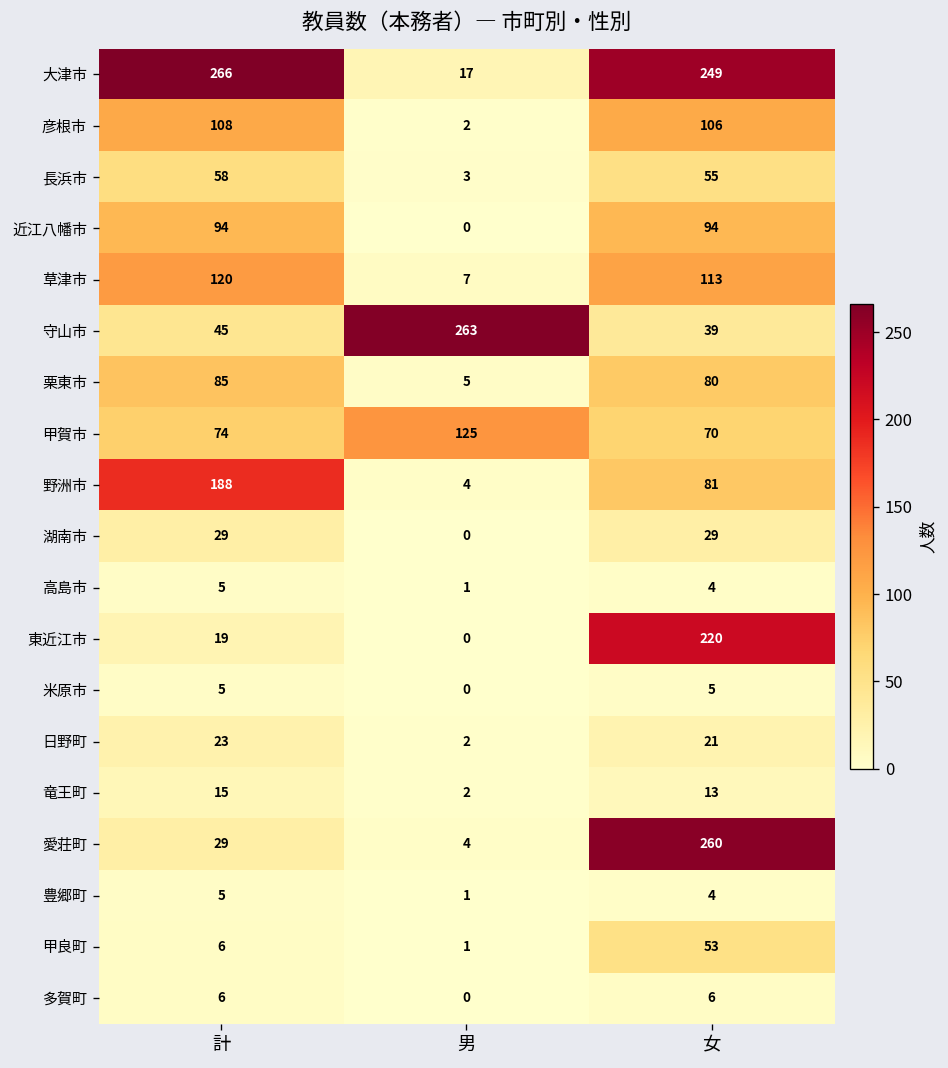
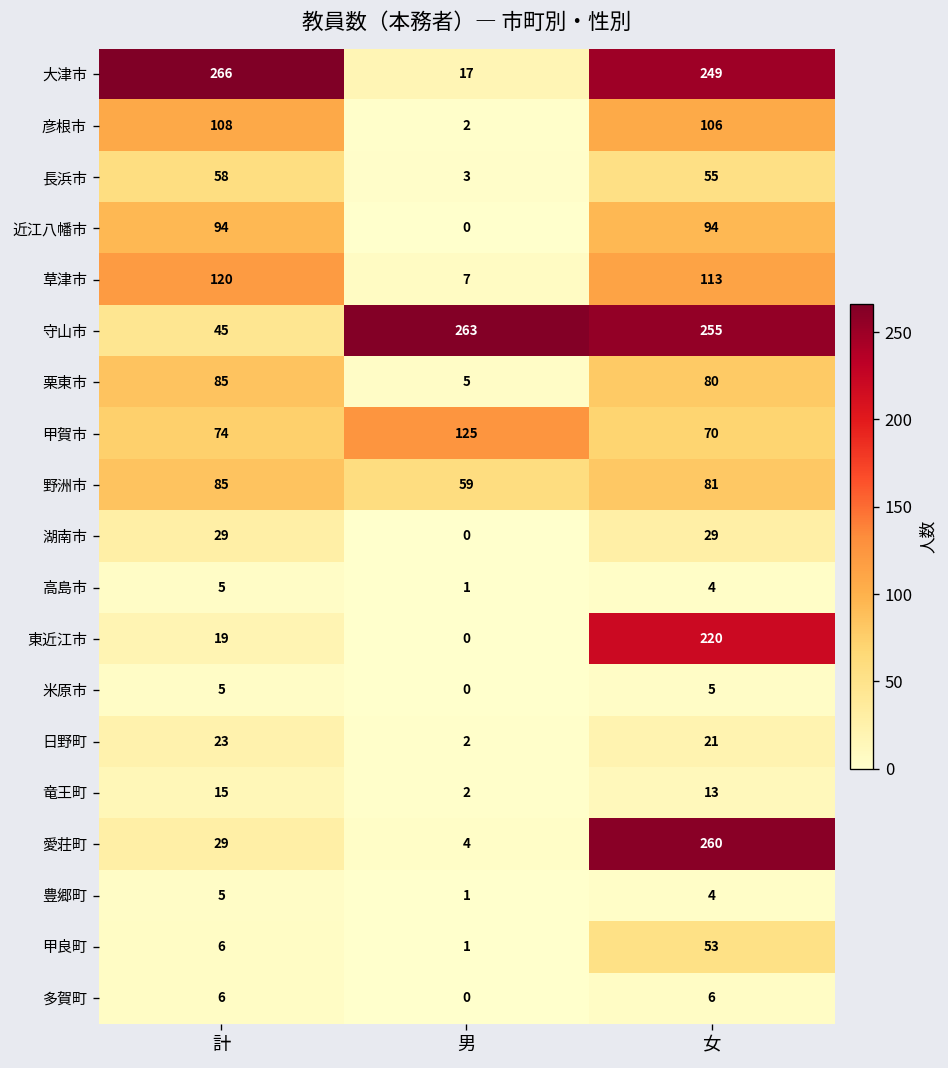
  {
    "大津市": {
      "計": 266,
      "男": 17,
      "女": 249
    },
    "彦根市": {
      "計": 108,
      "男": 2,
      "女": 106
    },
    "長浜市": {
      "計": 58,
      "男": 3,
      "女": 55
    },
    "近江八幡市": {
      "計": 94,
      "男": 0,
      "女": 94
    },
    "草津市": {
      "計": 120,
      "男": 7,
      "女": 113
    },
    "守山市": {
      "計": 45,
      "男": 263,
-     "女": 39
+     "女": 255
    },
    "栗東市": {
      "計": 85,
      "男": 5,
      "女": 80
    },
    "甲賀市": {
      "計": 74,
      "男": 125,
      "女": 70
    },
    "野洲市": {
-     "計": 188,
-     "男": 4,
+     "計": 85,
+     "男": 59,
      "女": 81
    },
    "湖南市": {
      "計": 29,
      "男": 0,
      "女": 29
    },
    "高島市": {
      "計": 5,
      "男": 1,
      "女": 4
    },
    "東近江市": {
      "計": 19,
      "男": 0,
      "女": 220
    },
    "米原市": {
      "計": 5,
      "男": 0,
      "女": 5
    },
    "日野町": {
      "計": 23,
      "男": 2,
      "女": 21
    },
    "竜王町": {
      "計": 15,
      "男": 2,
      "女": 13
    },
    "愛荘町": {
      "計": 29,
      "男": 4,
      "女": 260
    },
    "豊郷町": {
      "計": 5,
      "男": 1,
      "女": 4
    },
    "甲良町": {
      "計": 6,
      "男": 1,
      "女": 53
    },
    "多賀町": {
      "計": 6,
      "男": 0,
      "女": 6
    }
  }
